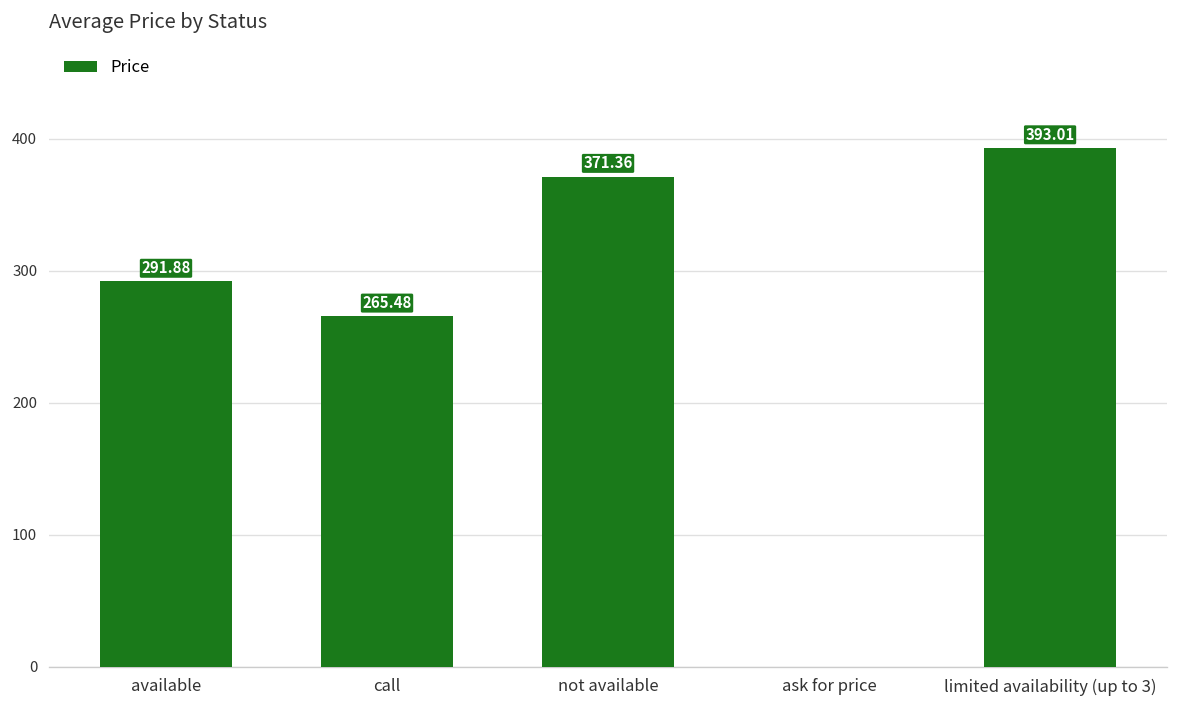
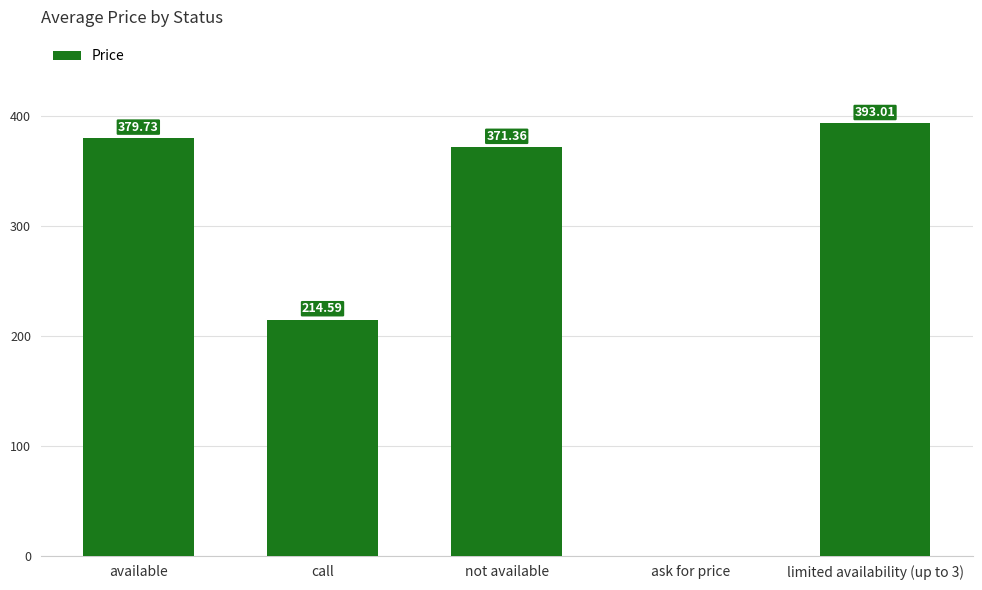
  {
-   "available": 291.88,
-   "call": 265.48
+   "available": 379.73,
+   "call": 214.59
  }
